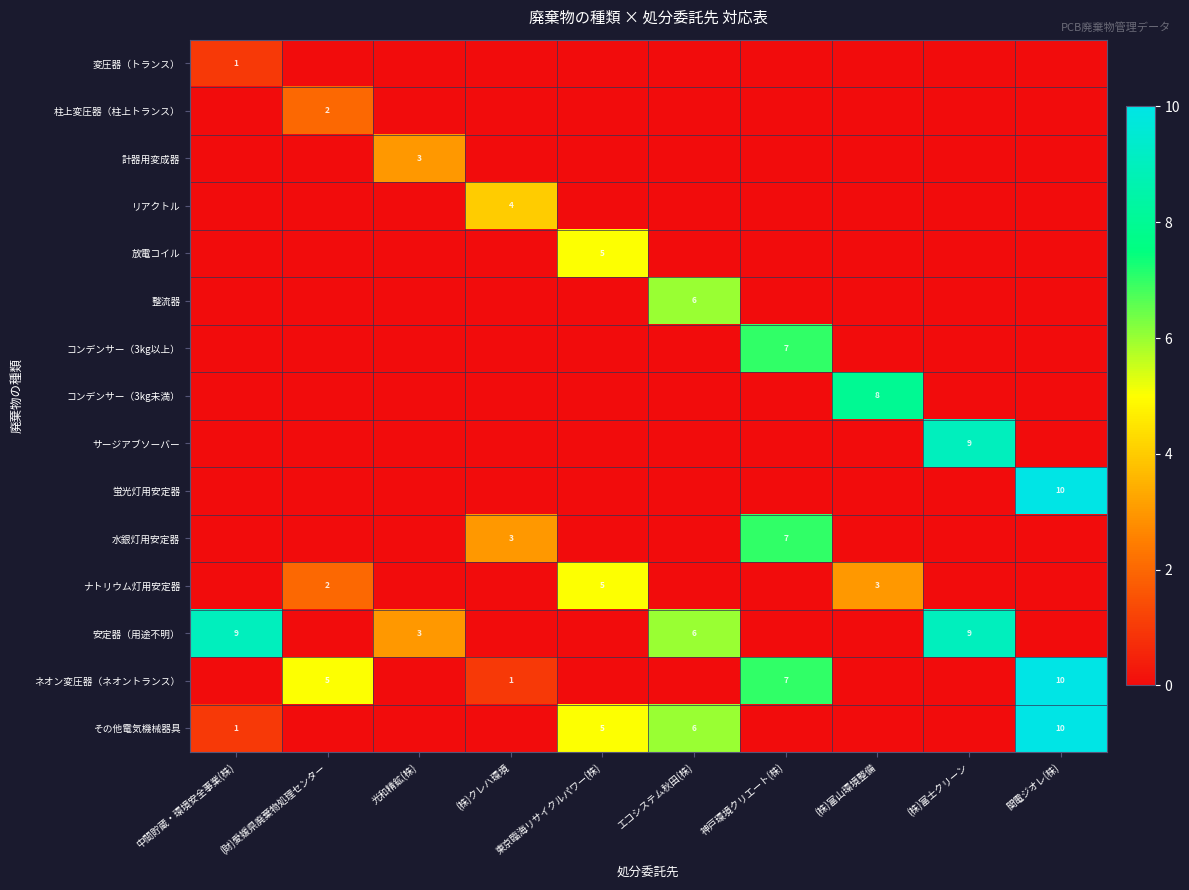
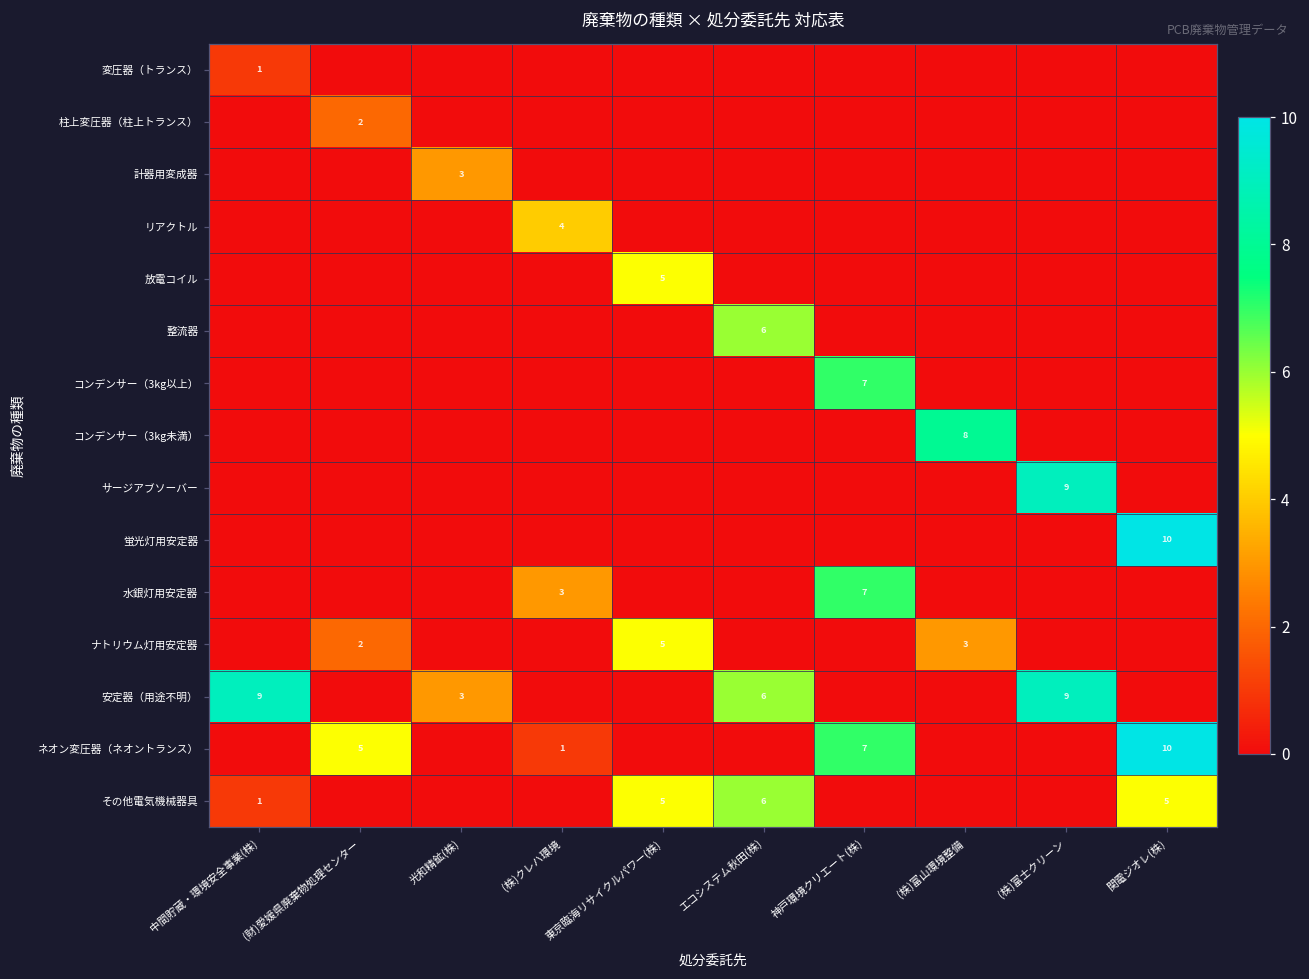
  {
    "変圧器（トランス）": {
      "中間貯蔵・環境安全事業(株)": 1
    },
    "柱上変圧器（柱上トランス）": {
      "(財)愛媛県廃棄物処理センター": 2
    },
    "計器用変成器": {
      "光和精鉱(株)": 3
    },
    "リアクトル": {
      "(株)クレハ環境": 4
    },
    "放電コイル": {
      "東京臨海リサイクルパワー(株)": 5
    },
    "整流器": {
      "エコシステム秋田(株)": 6
    },
    "コンデンサー（3kg以上）": {
      "神戸環境クリエート(株)": 7
    },
    "コンデンサー（3kg未満）": {
      "(株)富山環境整備": 8
    },
    "サージアブソーバー": {
      "(株)富士クリーン": 9
    },
    "蛍光灯用安定器": {
      "関電ジオレ(株)": 10
    },
    "水銀灯用安定器": {
      "(株)クレハ環境": 3,
      "神戸環境クリエート(株)": 7
    },
    "ナトリウム灯用安定器": {
      "(財)愛媛県廃棄物処理センター": 2,
      "東京臨海リサイクルパワー(株)": 5,
      "(株)富山環境整備": 3
    },
    "安定器（用途不明）": {
      "中間貯蔵・環境安全事業(株)": 9,
      "光和精鉱(株)": 3,
      "エコシステム秋田(株)": 6,
      "(株)富士クリーン": 9
    },
    "ネオン変圧器（ネオントランス）": {
      "(財)愛媛県廃棄物処理センター": 5,
      "(株)クレハ環境": 1,
      "神戸環境クリエート(株)": 7,
      "関電ジオレ(株)": 10
    },
    "その他電気機械器具": {
      "中間貯蔵・環境安全事業(株)": 1,
      "東京臨海リサイクルパワー(株)": 5,
      "エコシステム秋田(株)": 6,
-     "関電ジオレ(株)": 10
+     "関電ジオレ(株)": 5
    }
  }
